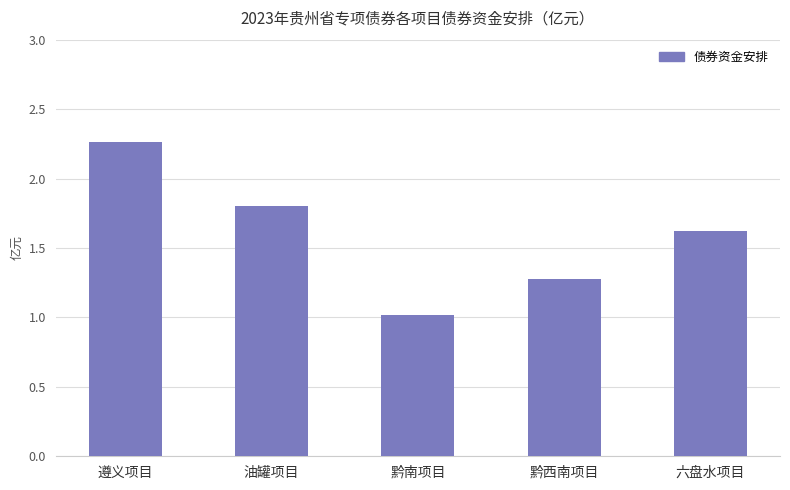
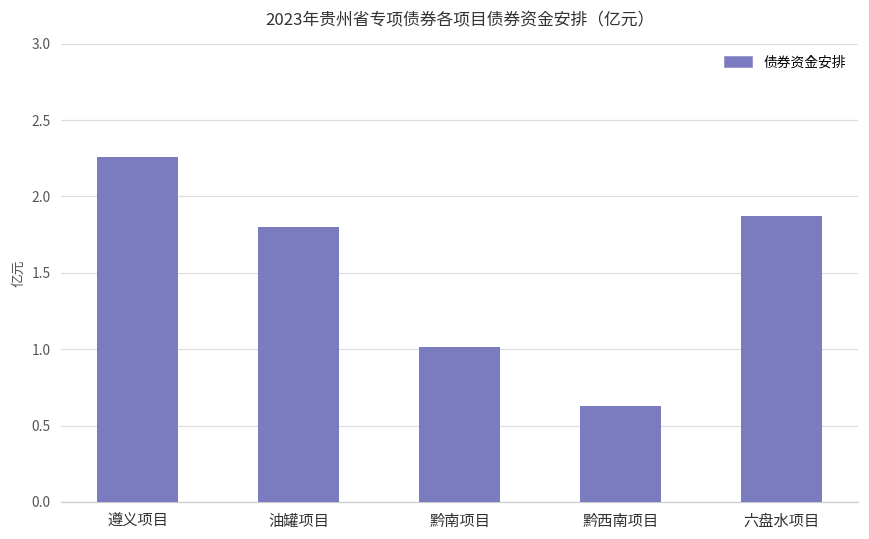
  {
    "遵义项目": 2.26,
    "油罐项目": 1.80,
    "黔南项目": 1.02,
-   "黔西南项目": 1.28,
-   "六盘水项目": 1.62
+   "黔西南项目": 0.63,
+   "六盘水项目": 1.87
  }
